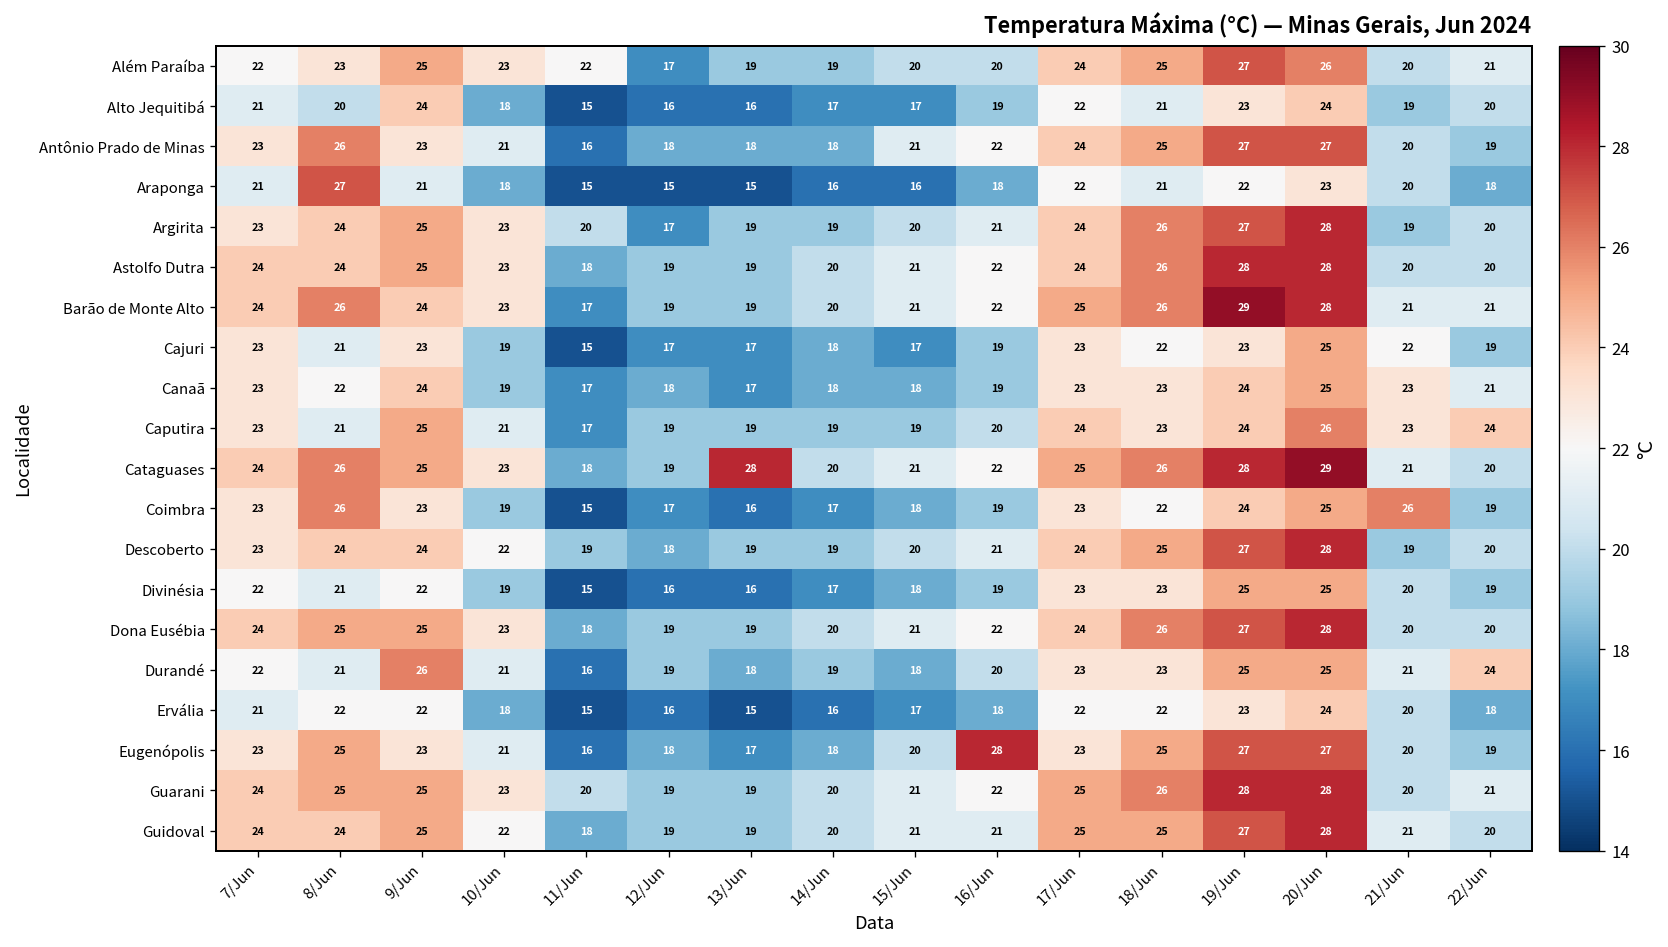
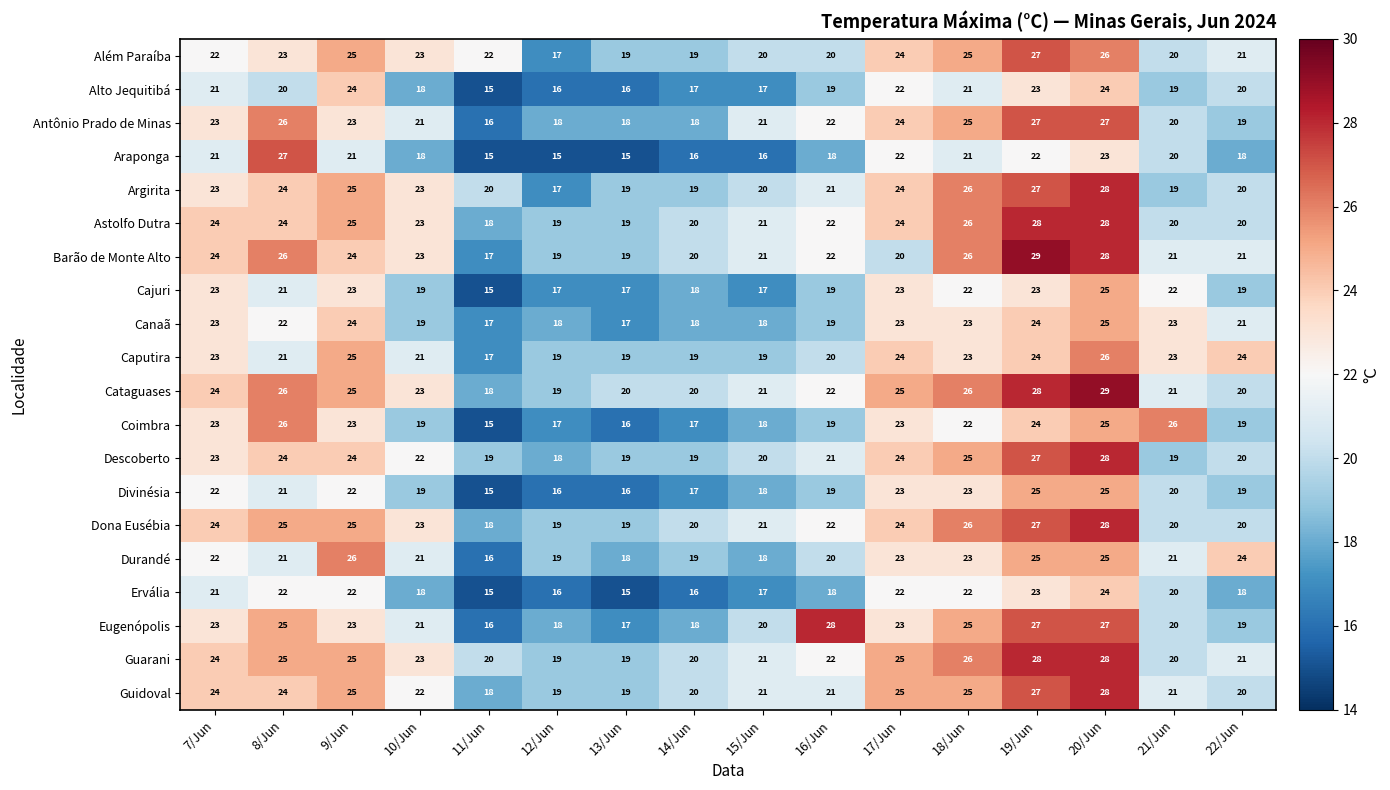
  {
    "Barão de Monte Alto": {
      "7/Jun": 24,
      "8/Jun": 26,
      "9/Jun": 24,
      "10/Jun": 23,
      "11/Jun": 17,
      "12/Jun": 19,
      "13/Jun": 19,
      "14/Jun": 20,
      "15/Jun": 21,
      "16/Jun": 22,
-     "17/Jun": 25,
+     "17/Jun": 20,
      "18/Jun": 26,
      "19/Jun": 29,
      "20/Jun": 28,
      "21/Jun": 21,
      "22/Jun": 21
    },
    "Cataguases": {
      "7/Jun": 24,
      "8/Jun": 26,
      "9/Jun": 25,
      "10/Jun": 23,
      "11/Jun": 18,
      "12/Jun": 19,
-     "13/Jun": 28,
+     "13/Jun": 20,
      "14/Jun": 20,
      "15/Jun": 21,
      "16/Jun": 22,
      "17/Jun": 25,
      "18/Jun": 26,
      "19/Jun": 28,
      "20/Jun": 29,
      "21/Jun": 21,
      "22/Jun": 20
    }
  }
